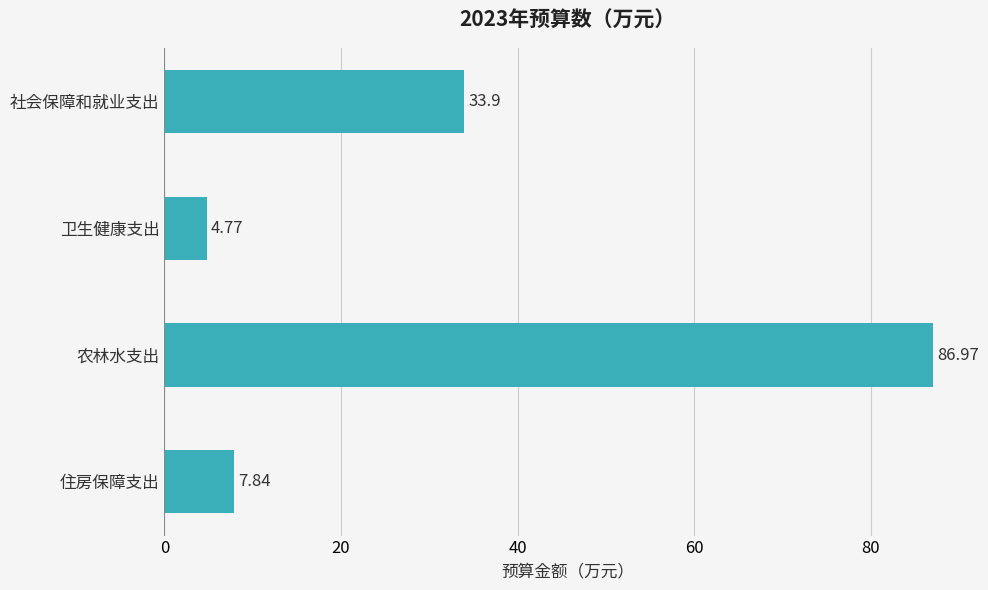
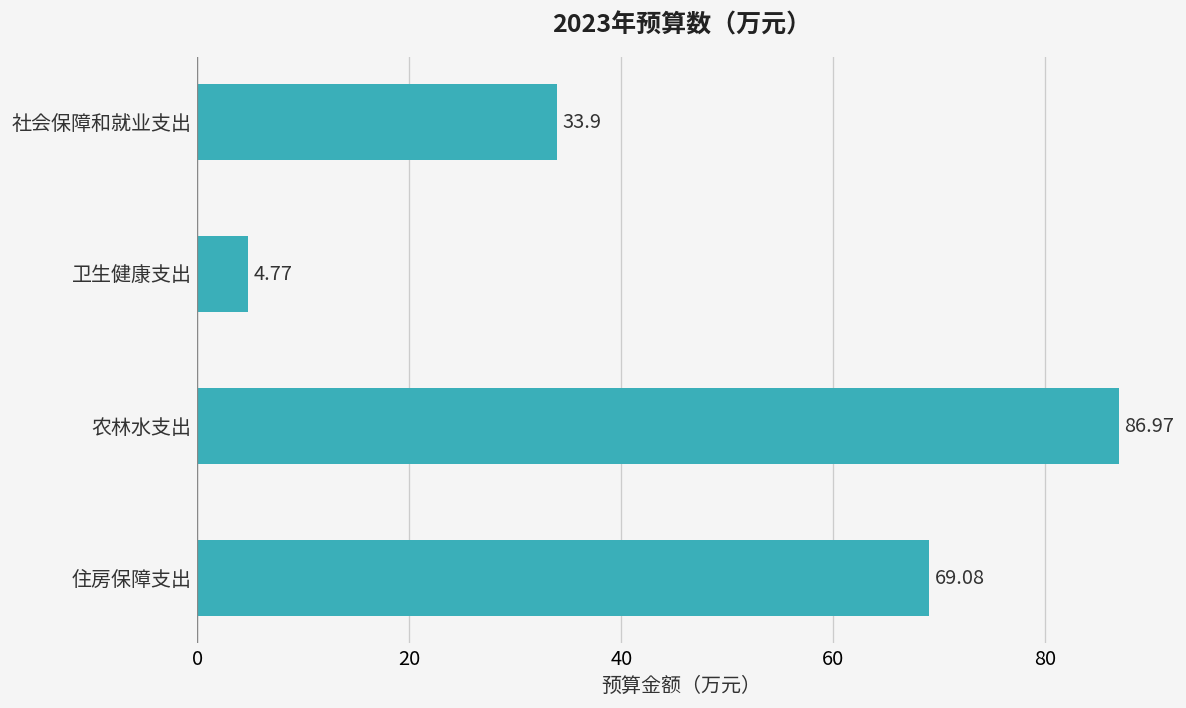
  {
    "社会保障和就业支出": 33.9,
    "卫生健康支出": 4.77,
    "农林水支出": 86.97,
-   "住房保障支出": 7.84
+   "住房保障支出": 69.08
  }
